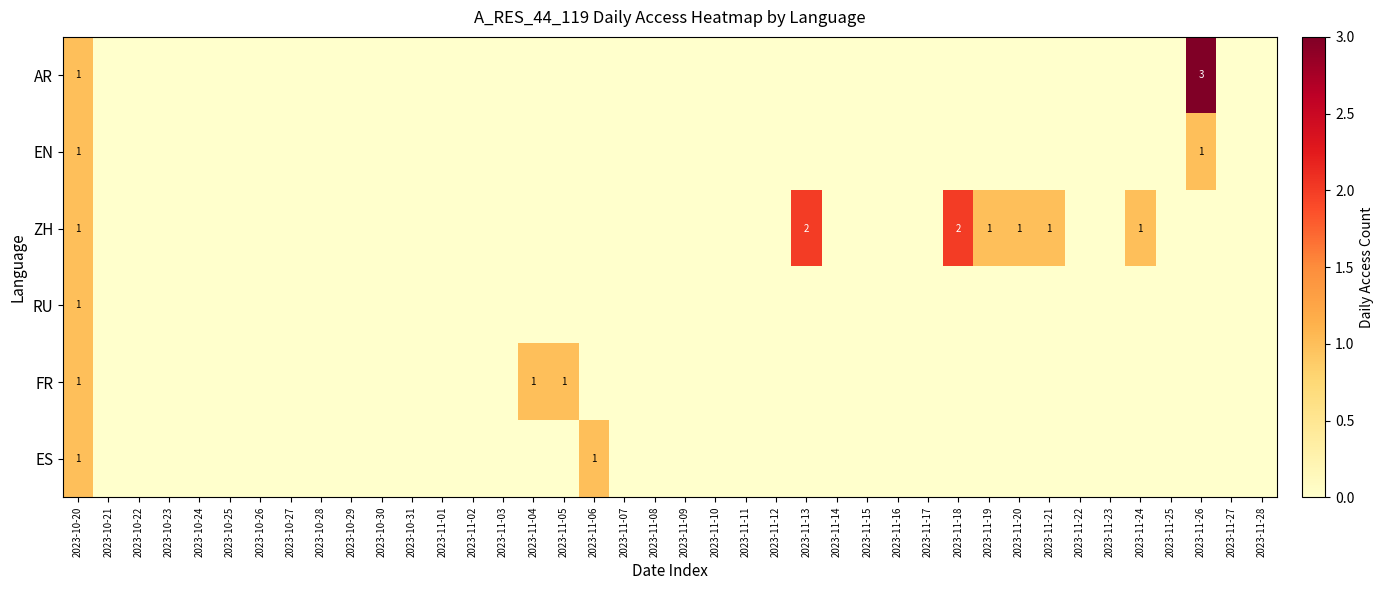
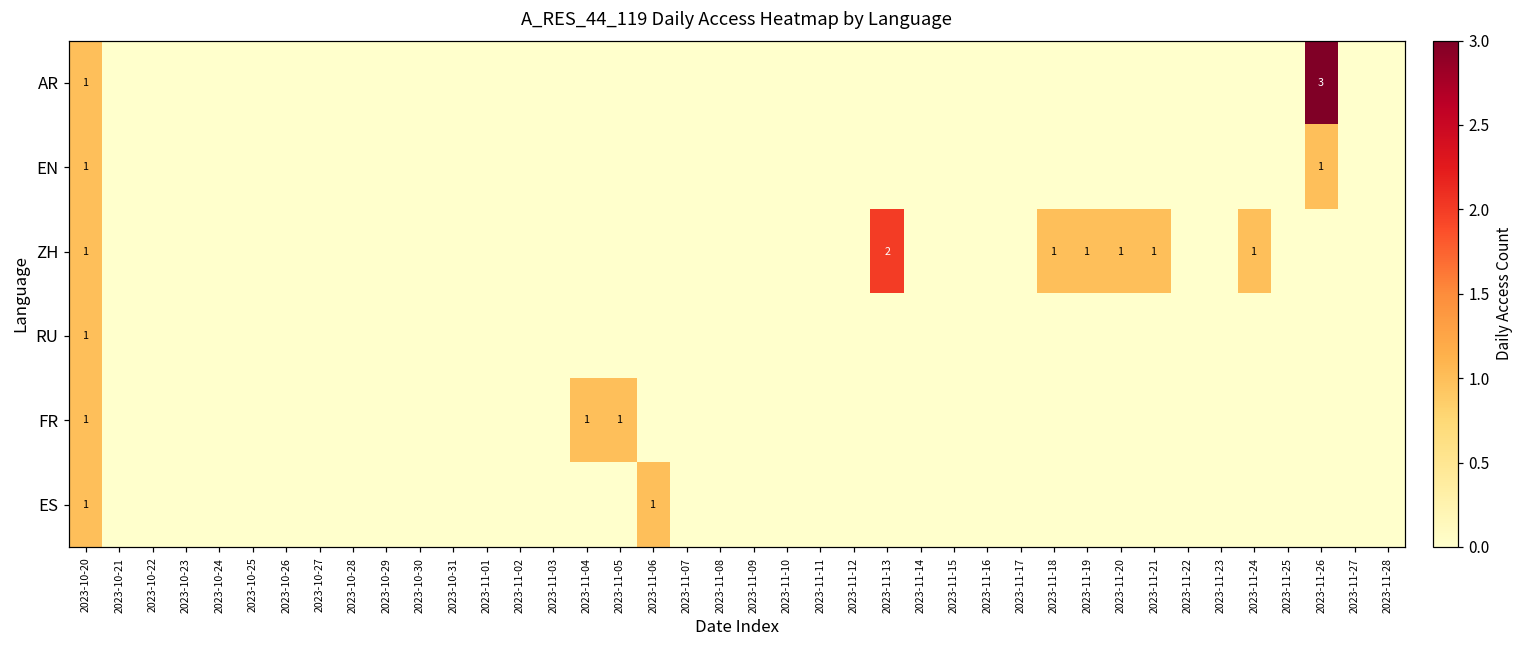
  {
    "AR": {
      "2023-10-20": 1,
      "2023-11-26": 3
    },
    "EN": {
      "2023-10-20": 1,
      "2023-11-26": 1
    },
    "ZH": {
      "2023-10-20": 1,
      "2023-11-13": 2,
-     "2023-11-18": 2,
+     "2023-11-18": 1,
      "2023-11-19": 1,
      "2023-11-20": 1,
      "2023-11-21": 1,
      "2023-11-24": 1
    },
    "RU": {
      "2023-10-20": 1
    },
    "FR": {
      "2023-10-20": 1,
      "2023-11-04": 1,
      "2023-11-05": 1
    },
    "ES": {
      "2023-10-20": 1,
      "2023-11-06": 1
    }
  }
